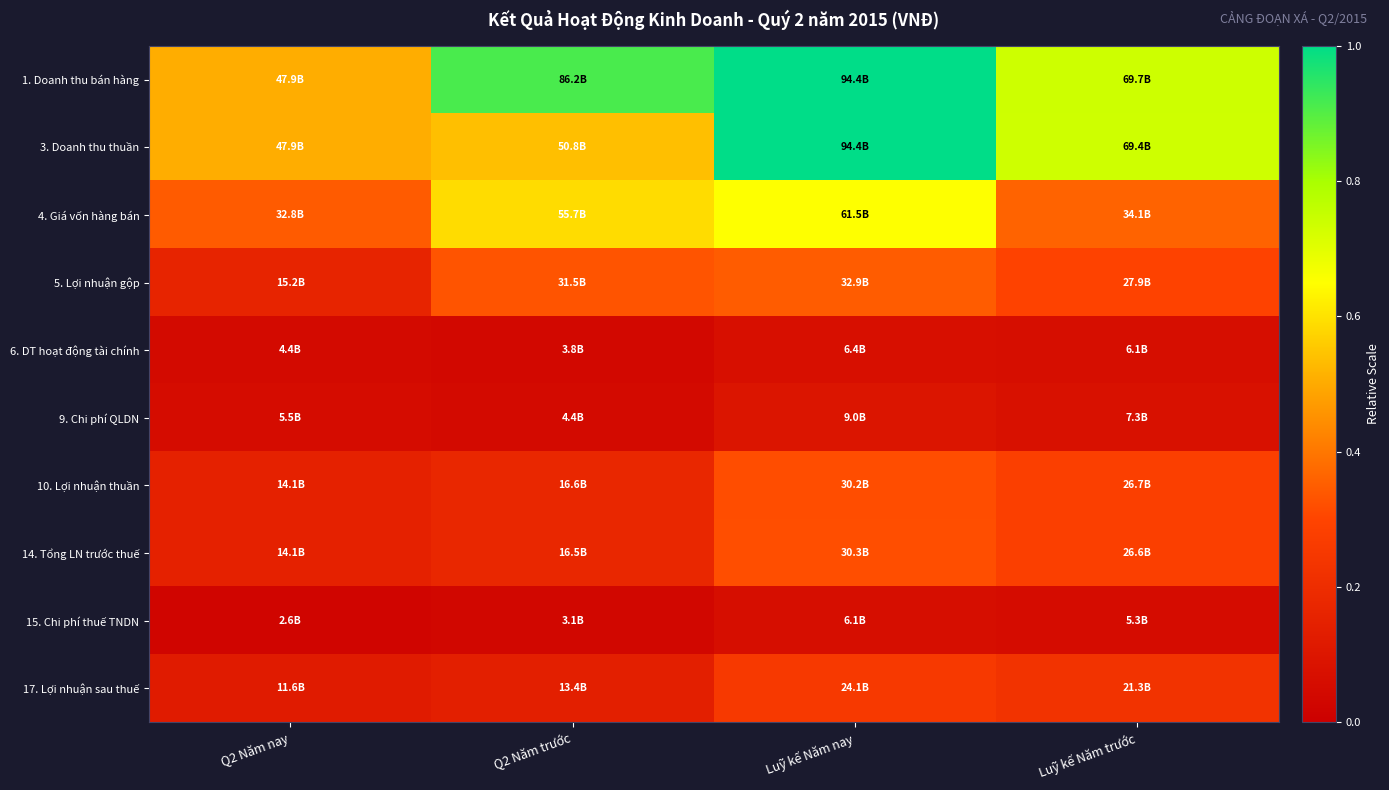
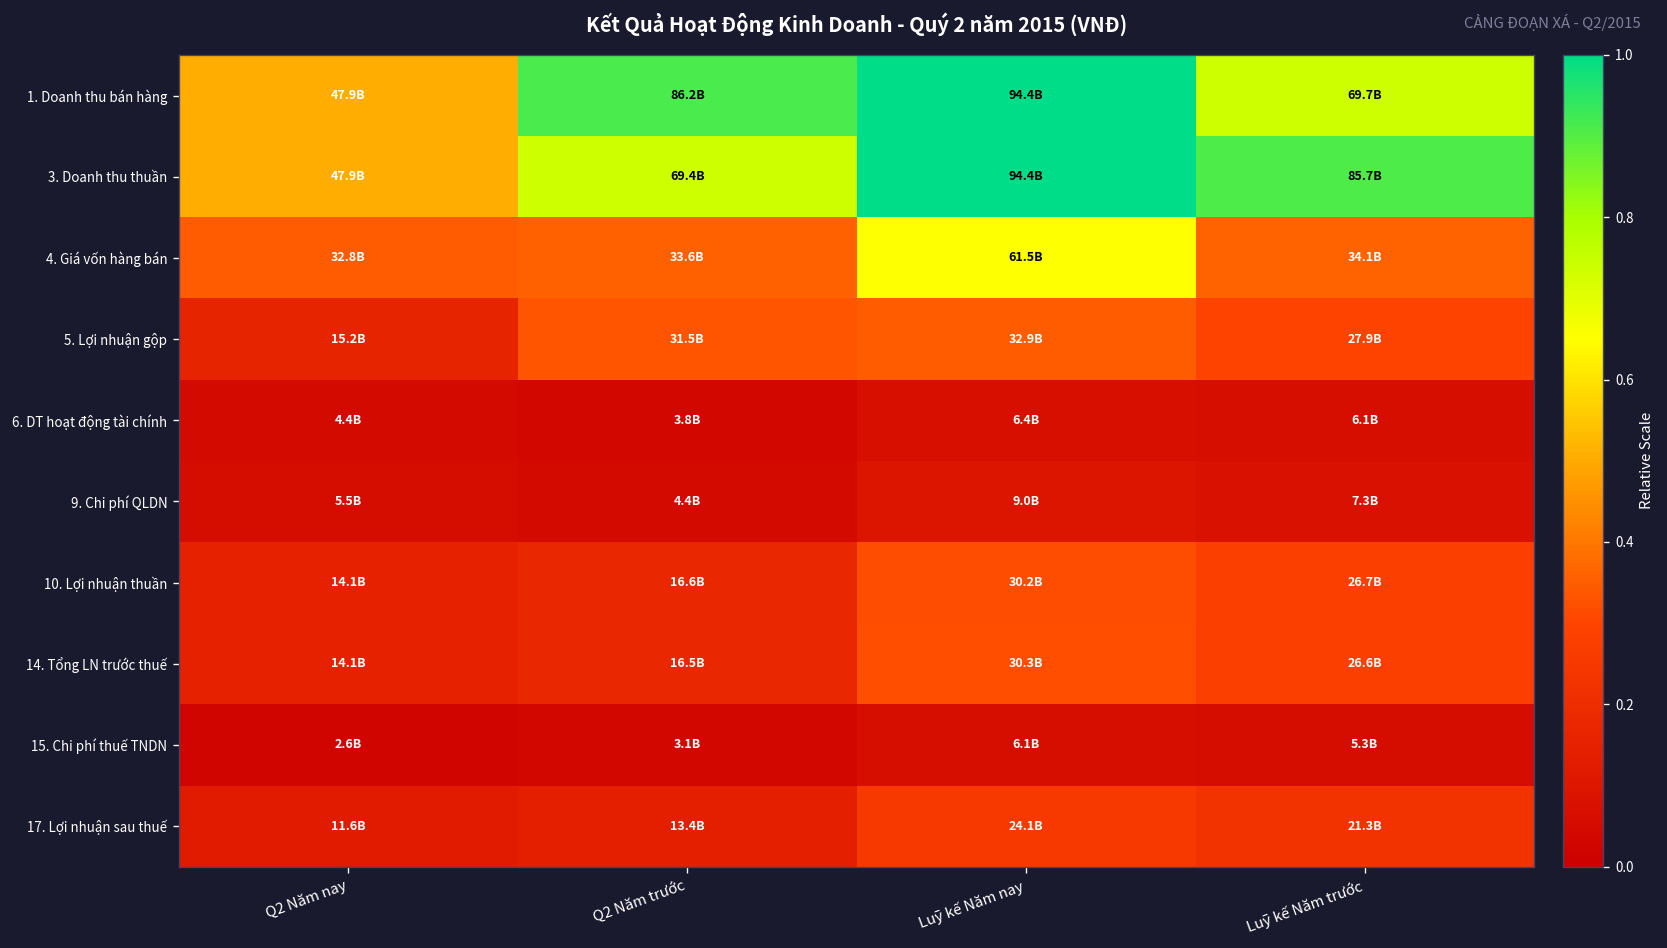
  {
    "1. Doanh thu bán hàng": {
      "Q2 Năm nay": "47.9B",
      "Q2 Năm trước": "86.2B",
      "Luỹ kế Năm nay": "94.4B",
      "Luỹ kế Năm trước": "69.7B"
    },
    "3. Doanh thu thuần": {
      "Q2 Năm nay": "47.9B",
-     "Q2 Năm trước": "50.8B",
+     "Q2 Năm trước": "69.4B",
      "Luỹ kế Năm nay": "94.4B",
-     "Luỹ kế Năm trước": "69.4B"
+     "Luỹ kế Năm trước": "85.7B"
    },
    "4. Giá vốn hàng bán": {
      "Q2 Năm nay": "32.8B",
-     "Q2 Năm trước": "55.7B",
+     "Q2 Năm trước": "33.6B",
      "Luỹ kế Năm nay": "61.5B",
      "Luỹ kế Năm trước": "34.1B"
    },
    "5. Lợi nhuận gộp": {
      "Q2 Năm nay": "15.2B",
      "Q2 Năm trước": "31.5B",
      "Luỹ kế Năm nay": "32.9B",
      "Luỹ kế Năm trước": "27.9B"
    },
    "6. DT hoạt động tài chính": {
      "Q2 Năm nay": "4.4B",
      "Q2 Năm trước": "3.8B",
      "Luỹ kế Năm nay": "6.4B",
      "Luỹ kế Năm trước": "6.1B"
    },
    "9. Chi phí QLDN": {
      "Q2 Năm nay": "5.5B",
      "Q2 Năm trước": "4.4B",
      "Luỹ kế Năm nay": "9.0B",
      "Luỹ kế Năm trước": "7.3B"
    },
    "10. Lợi nhuận thuần": {
      "Q2 Năm nay": "14.1B",
      "Q2 Năm trước": "16.6B",
      "Luỹ kế Năm nay": "30.2B",
      "Luỹ kế Năm trước": "26.7B"
    },
    "14. Tổng LN trước thuế": {
      "Q2 Năm nay": "14.1B",
      "Q2 Năm trước": "16.5B",
      "Luỹ kế Năm nay": "30.3B",
      "Luỹ kế Năm trước": "26.6B"
    },
    "15. Chi phí thuế TNDN": {
      "Q2 Năm nay": "2.6B",
      "Q2 Năm trước": "3.1B",
      "Luỹ kế Năm nay": "6.1B",
      "Luỹ kế Năm trước": "5.3B"
    },
    "17. Lợi nhuận sau thuế": {
      "Q2 Năm nay": "11.6B",
      "Q2 Năm trước": "13.4B",
      "Luỹ kế Năm nay": "24.1B",
      "Luỹ kế Năm trước": "21.3B"
    }
  }
